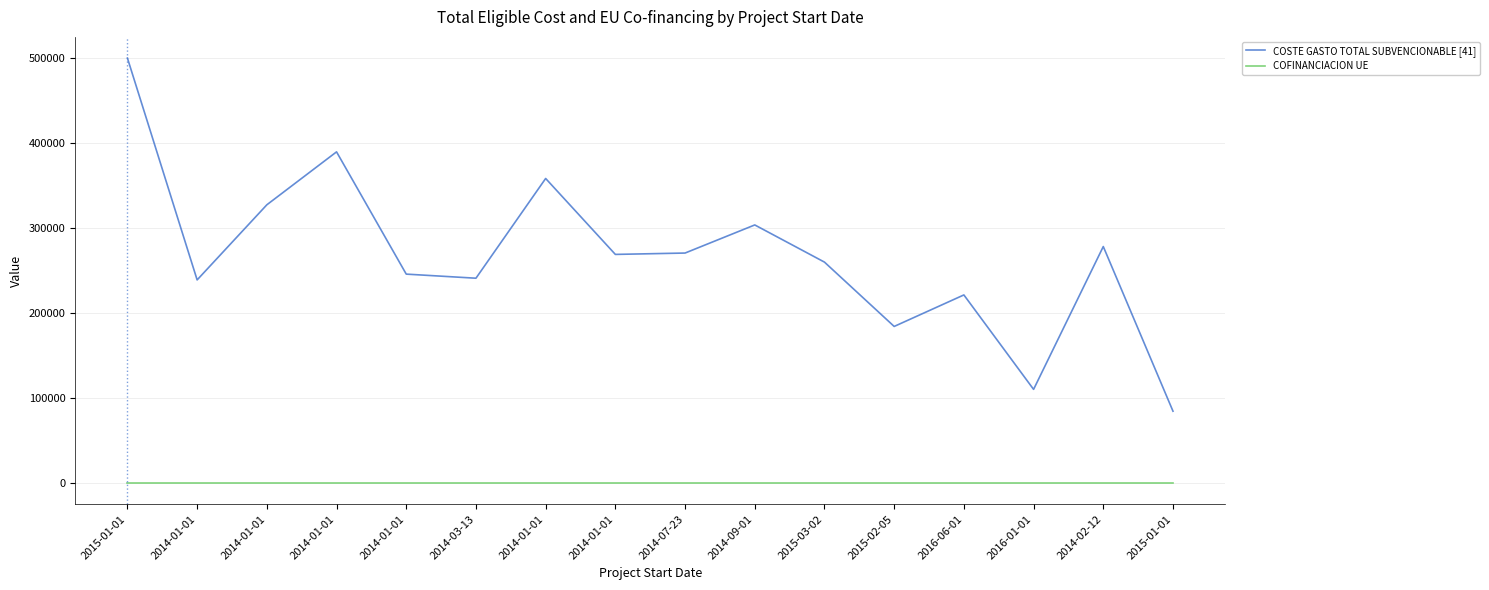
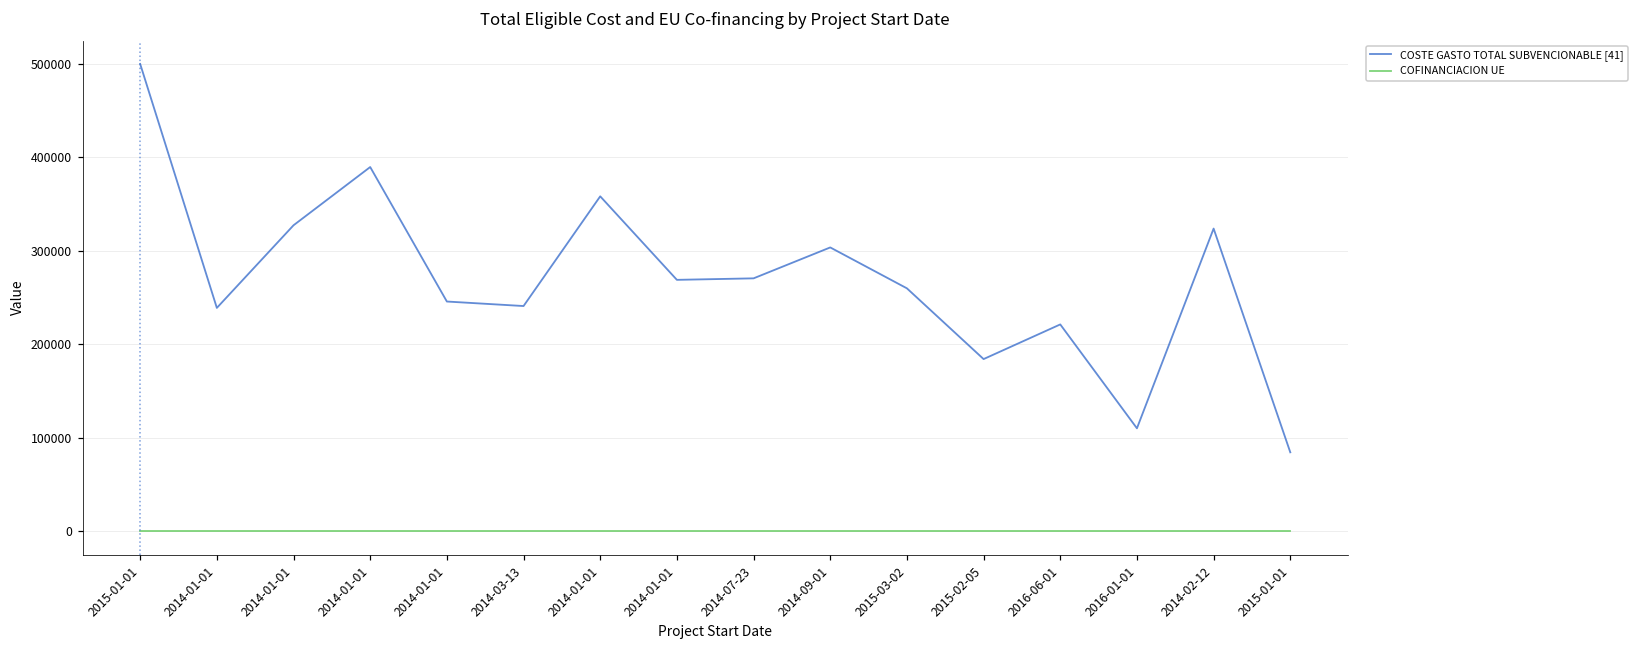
  {
    "COSTE GASTO TOTAL SUBVENCIONABLE [41]": {
      "2014-03-13": 240000,
      "2014-07-23": 270000,
      "2014-09-01": 300000,
      "2015-03-02": 260000,
      "2015-02-05": 180000,
      "2016-06-01": 220000,
      "2016-01-01": 110000,
-     "2014-02-12": 280000
+     "2014-02-12": 320000
    },
    "COFINANCIACION UE": {
      "2014-03-13": 0,
      "2014-07-23": 0,
      "2014-09-01": 0,
      "2015-03-02": 0,
      "2015-02-05": 0,
      "2016-06-01": 0,
      "2016-01-01": 0,
      "2014-02-12": 0
    }
  }
